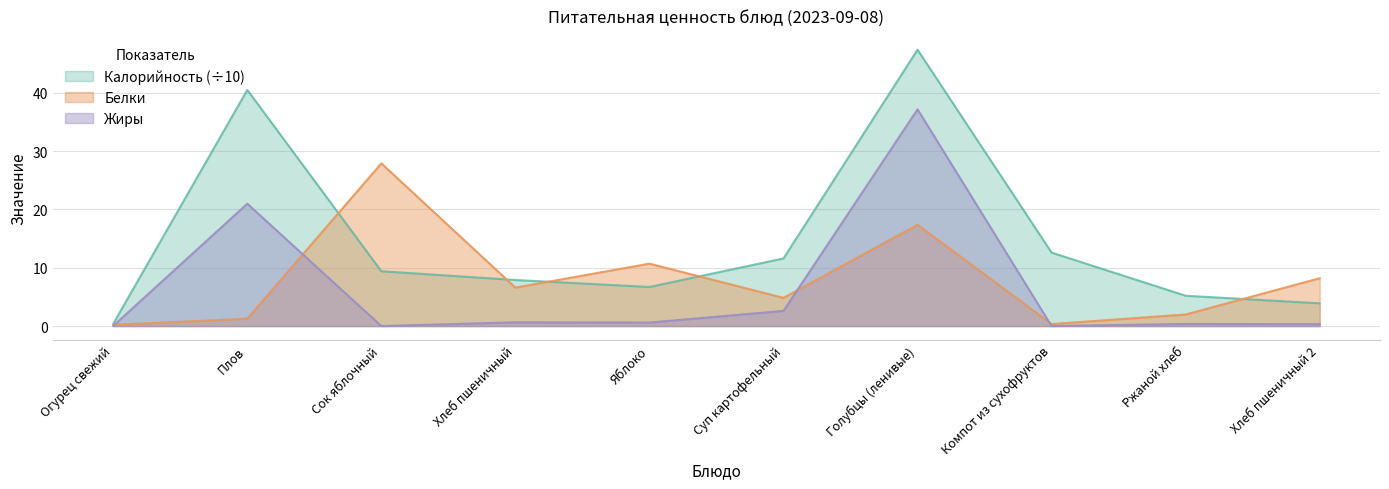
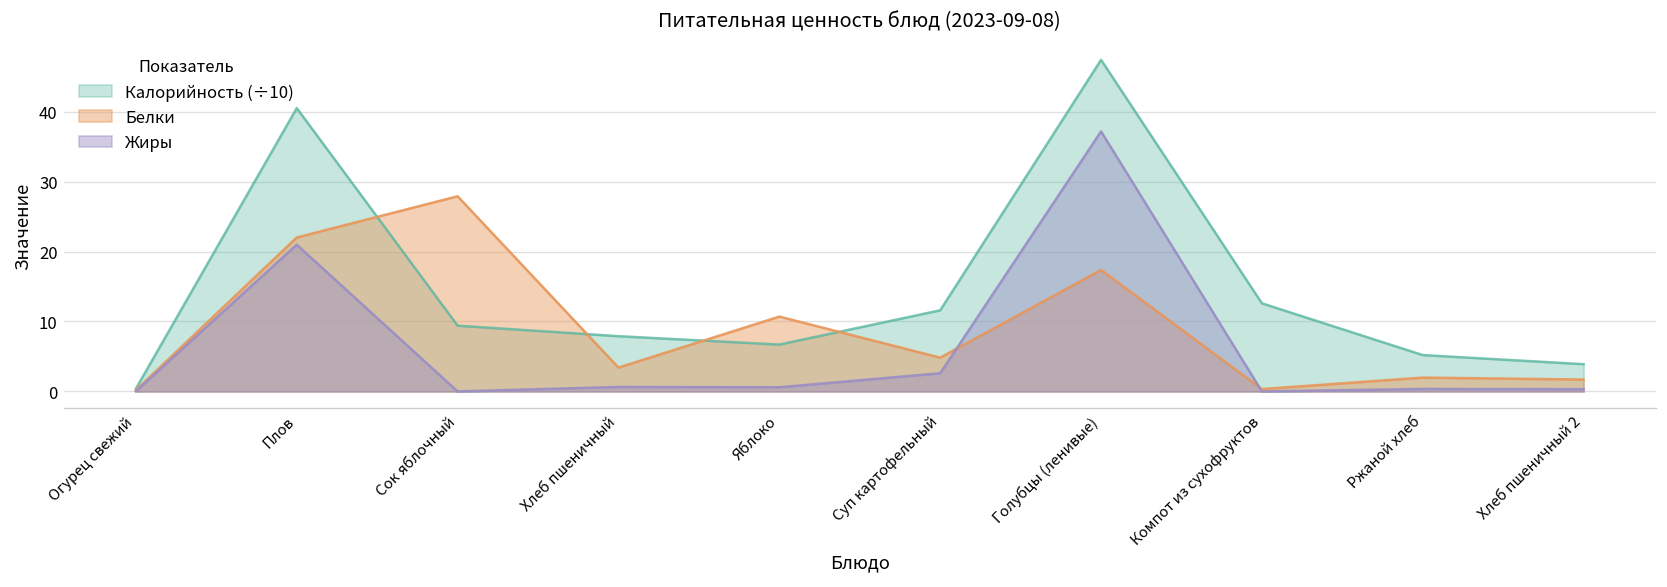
  {
    "Белки": {
-     "Плов": 1,
+     "Плов": 22,
      "Сок яблочный": 28,
-     "Хлеб пшеничный": 7,
+     "Хлеб пшеничный": 3,
      "Яблоко": 11,
      "Суп картофельный": 5,
      "Голубцы (ленивые)": 17,
      "Ржаной хлеб": 2,
-     "Хлеб пшеничный 2": 8
+     "Хлеб пшеничный 2": 2
    }
  }
